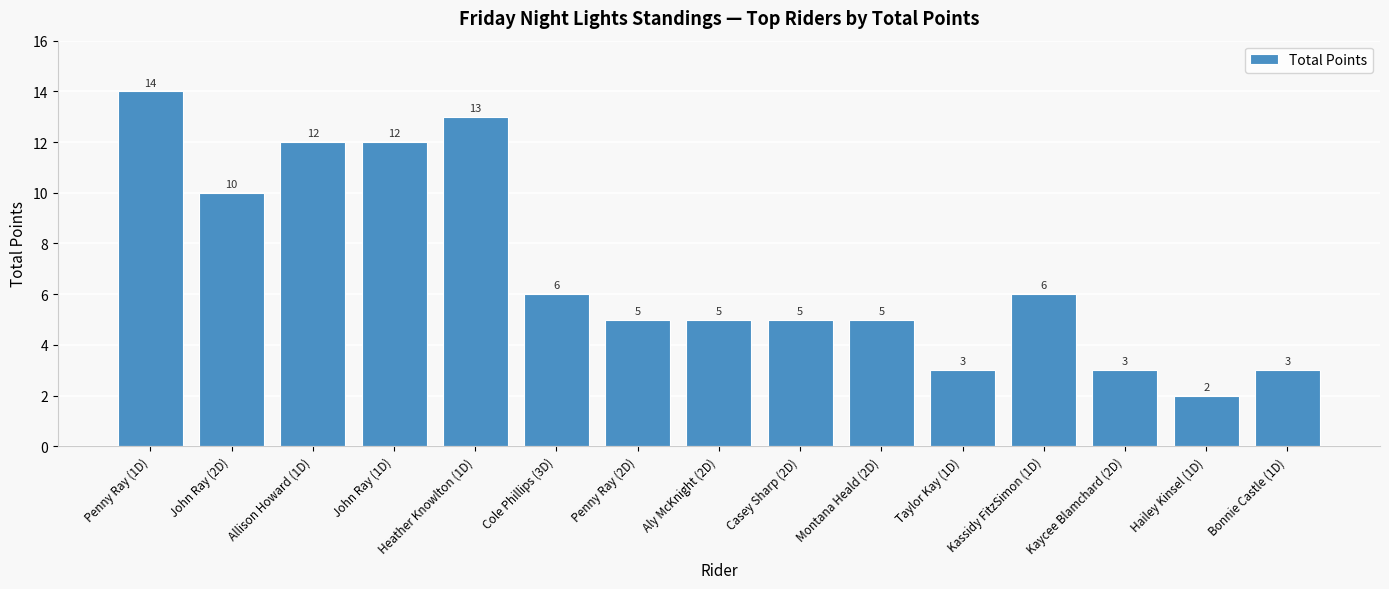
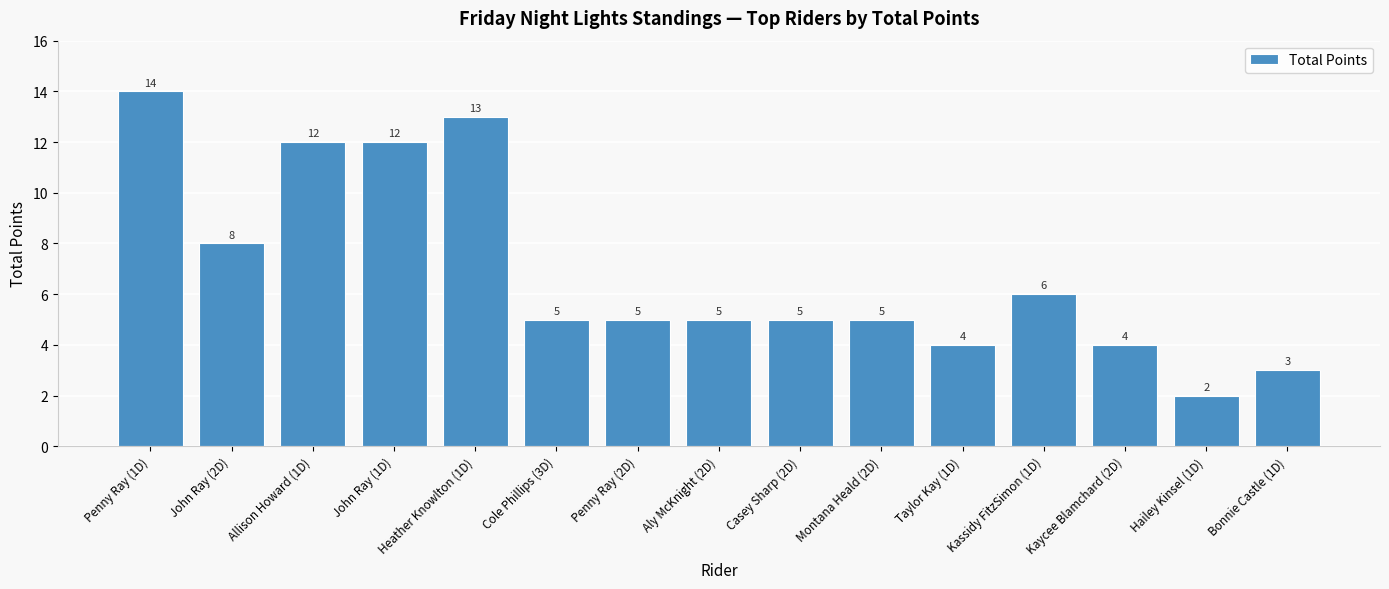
  {
    "Penny Ray (1D)": 14,
-   "John Ray (2D)": 10,
+   "John Ray (2D)": 8,
    "Allison Howard (1D)": 12,
    "John Ray (1D)": 12,
    "Heather Knowlton (1D)": 13,
-   "Cole Phillips (3D)": 6,
+   "Cole Phillips (3D)": 5,
    "Penny Ray (2D)": 5,
    "Aly McKnight (2D)": 5,
    "Casey Sharp (2D)": 5,
    "Montana Heald (2D)": 5,
-   "Taylor Kay (1D)": 3,
+   "Taylor Kay (1D)": 4,
    "Kassidy FitzSimon (1D)": 6,
-   "Kaycee Blamchard (2D)": 3,
+   "Kaycee Blamchard (2D)": 4,
    "Hailey Kinsel (1D)": 2,
    "Bonnie Castle (1D)": 3
  }
